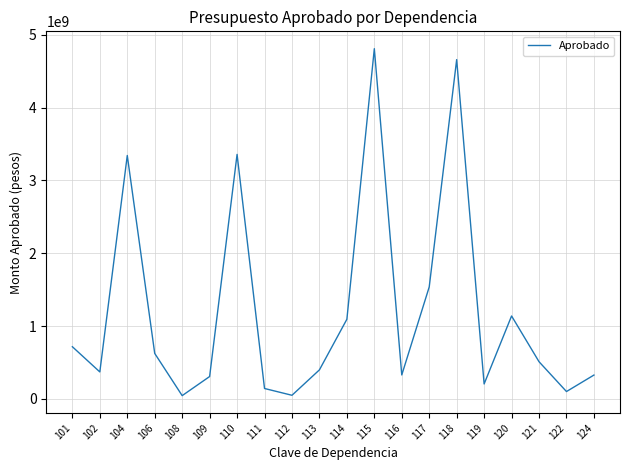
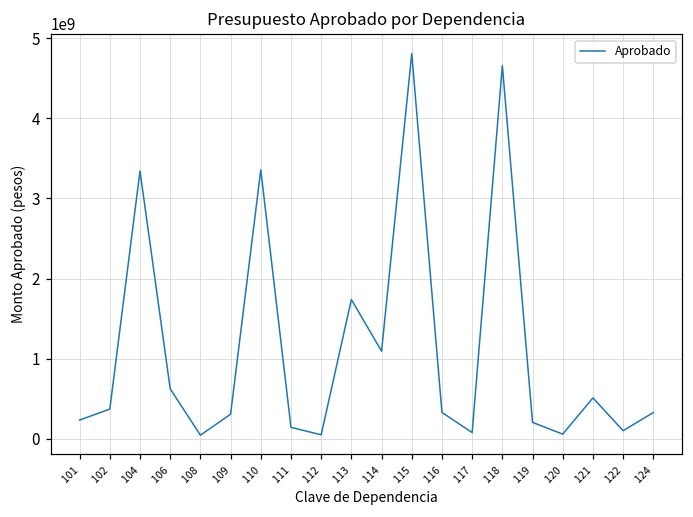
  {
-   "101": 700000000,
+   "101": 200000000,
    "102": 400000000,
    "104": 3300000000,
    "106": 600000000,
    "108": 0,
    "109": 300000000,
    "110": 3400000000,
    "111": 100000000,
    "112": 0,
-   "113": 400000000,
+   "113": 1700000000,
    "114": 1100000000,
    "115": 4800000000,
    "116": 300000000,
-   "117": 1500000000,
+   "117": 100000000,
    "118": 4700000000,
    "119": 200000000,
-   "120": 1100000000,
+   "120": 100000000,
    "121": 500000000,
    "122": 100000000,
    "124": 300000000
  }
